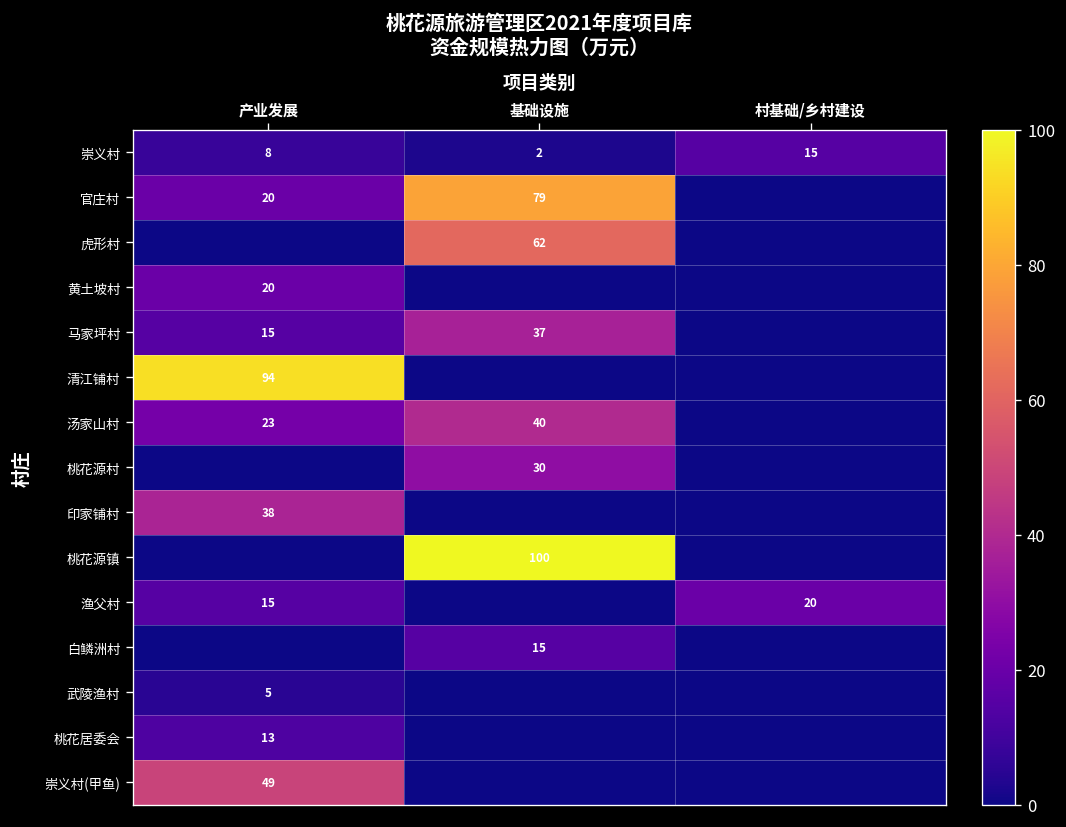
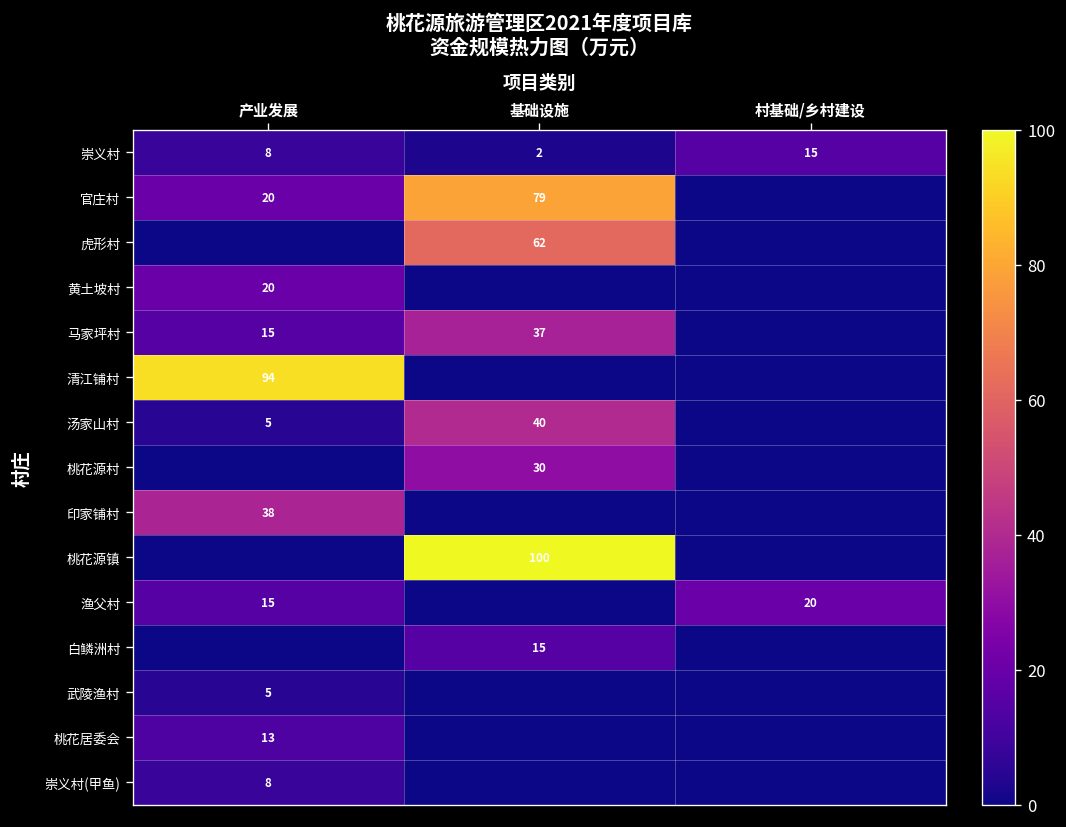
  {
    "崇义村": {
      "产业发展": 8,
      "基础设施": 2,
      "村基础/乡村建设": 15
    },
    "官庄村": {
      "产业发展": 20,
      "基础设施": 79
    },
    "虎形村": {
      "基础设施": 62
    },
    "黄土坡村": {
      "产业发展": 20
    },
    "马家坪村": {
      "产业发展": 15,
      "基础设施": 37
    },
    "清江铺村": {
      "产业发展": 94
    },
    "汤家山村": {
-     "产业发展": 23,
+     "产业发展": 5,
      "基础设施": 40
    },
    "桃花源村": {
      "基础设施": 30
    },
    "印家铺村": {
      "产业发展": 38
    },
    "桃花源镇": {
      "基础设施": 100
    },
    "渔父村": {
      "产业发展": 15,
      "村基础/乡村建设": 20
    },
    "白鳞洲村": {
      "基础设施": 15
    },
    "武陵渔村": {
      "产业发展": 5
    },
    "桃花居委会": {
      "产业发展": 13
    },
    "崇义村(甲鱼)": {
-     "产业发展": 49
+     "产业发展": 8
    }
  }
